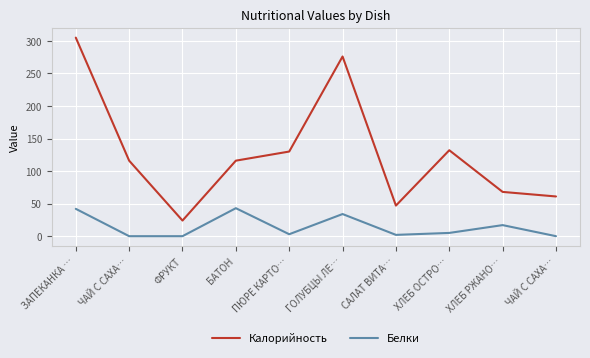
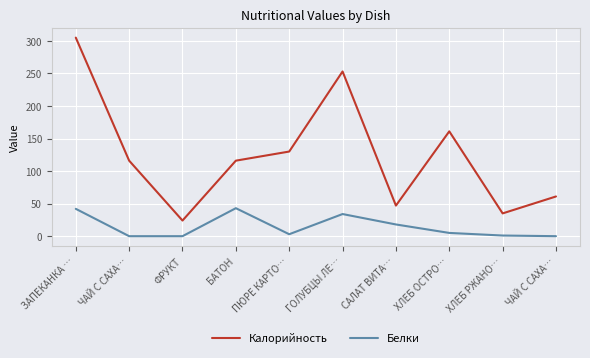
  {
    "Калорийность": {
      "ЗАПЕКАНКА …": 310,
      "ФРУКТ": 20,
      "БАТОН": 120,
      "ПЮРЕ КАРТО…": 130,
-     "ГОЛУБЦЫ ЛЕ…": 280,
+     "ГОЛУБЦЫ ЛЕ…": 250,
      "САЛАТ ВИТА…": 50,
-     "ХЛЕБ ОСТРО…": 130,
-     "ХЛЕБ РЖАНО…": 70
+     "ХЛЕБ ОСТРО…": 160,
+     "ХЛЕБ РЖАНО…": 40
    },
    "Белки": {
      "ЗАПЕКАНКА …": 40,
      "ФРУКТ": 0,
      "БАТОН": 40,
      "ПЮРЕ КАРТО…": 0,
      "ГОЛУБЦЫ ЛЕ…": 30,
-     "САЛАТ ВИТА…": 0,
+     "САЛАТ ВИТА…": 20,
      "ХЛЕБ ОСТРО…": 10,
-     "ХЛЕБ РЖАНО…": 20
+     "ХЛЕБ РЖАНО…": 0
    }
  }
